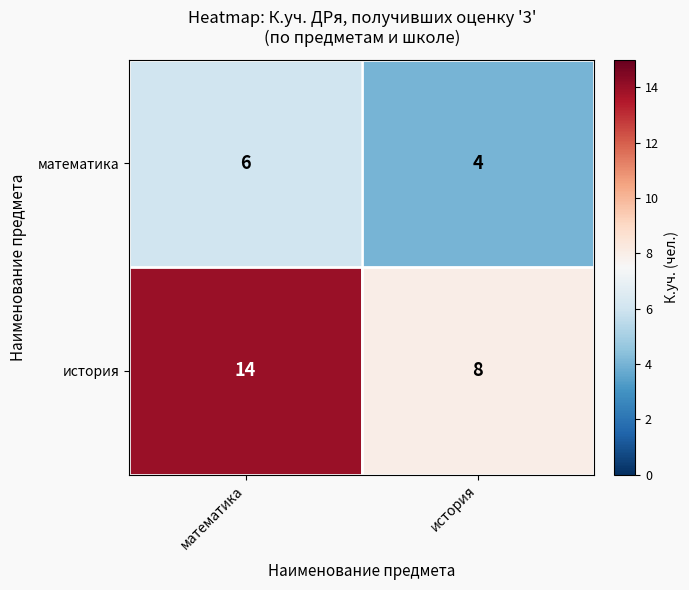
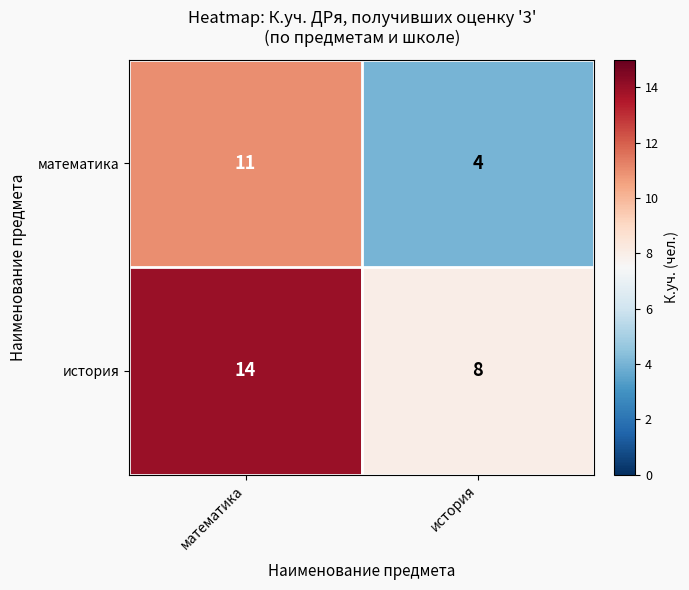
  {
    "математика": {
-     "математика": 6,
+     "математика": 11,
      "история": 4
    },
    "история": {
      "математика": 14,
      "история": 8
    }
  }
